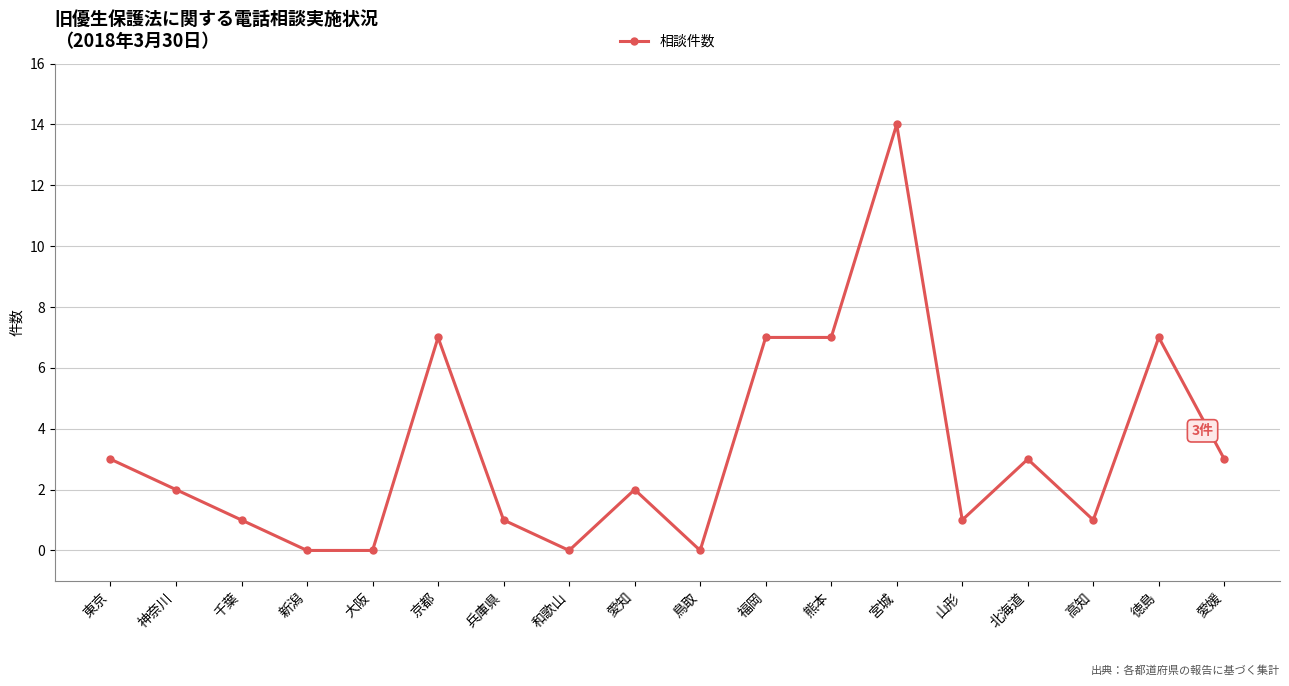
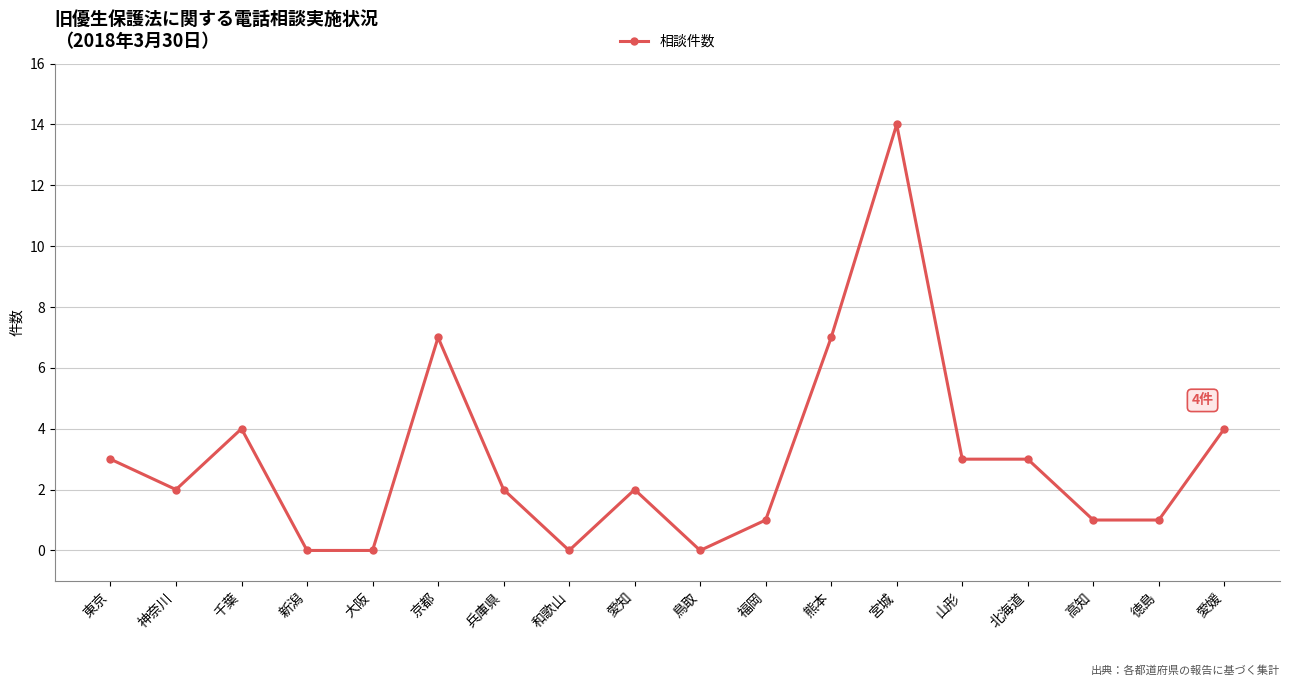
  {
-   "千葉": "1",
-   "兵庫県": "1",
-   "福岡": "7",
-   "山形": "1",
-   "徳島": "7",
-   "愛媛": "3件"
+   "千葉": "4",
+   "兵庫県": "2",
+   "福岡": "1",
+   "山形": "3",
+   "徳島": "1",
+   "愛媛": "4件"
  }
